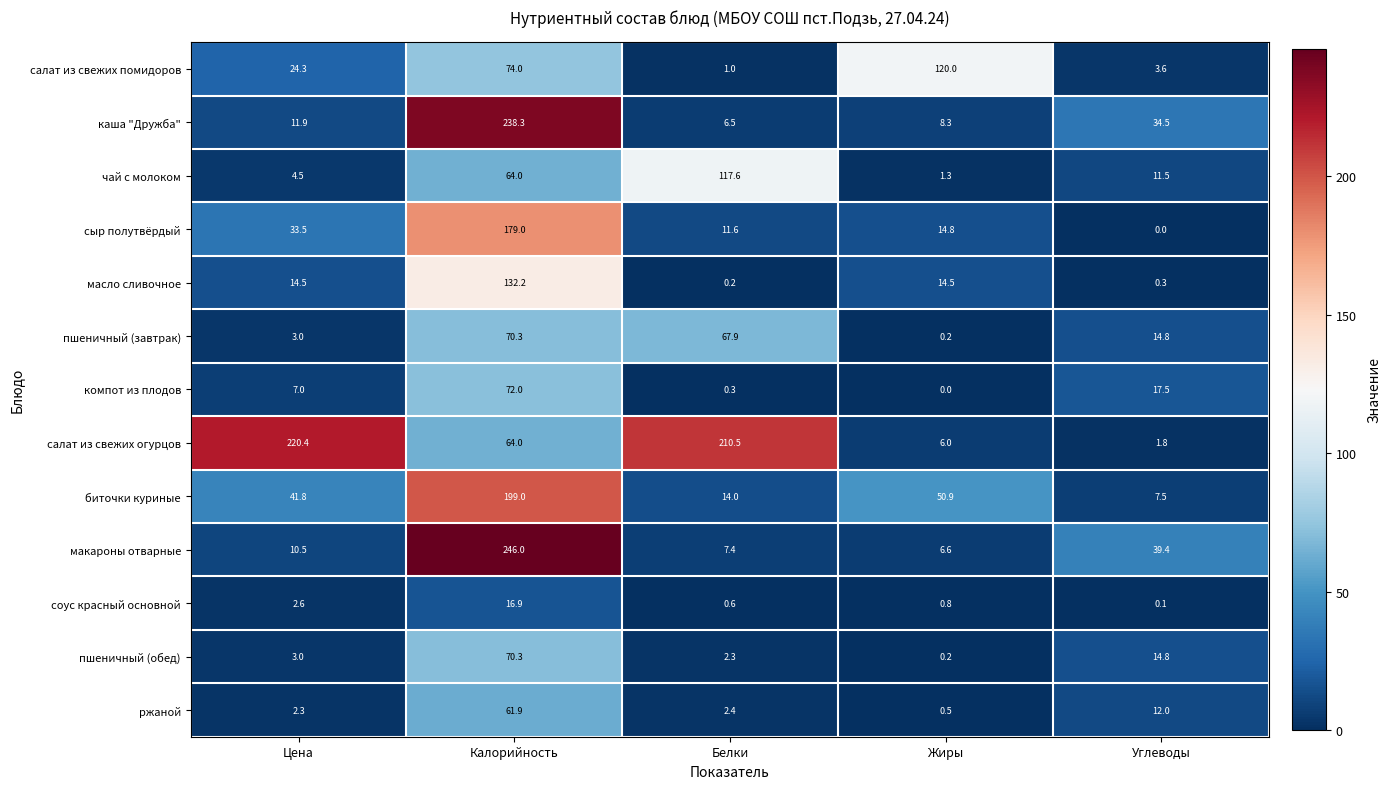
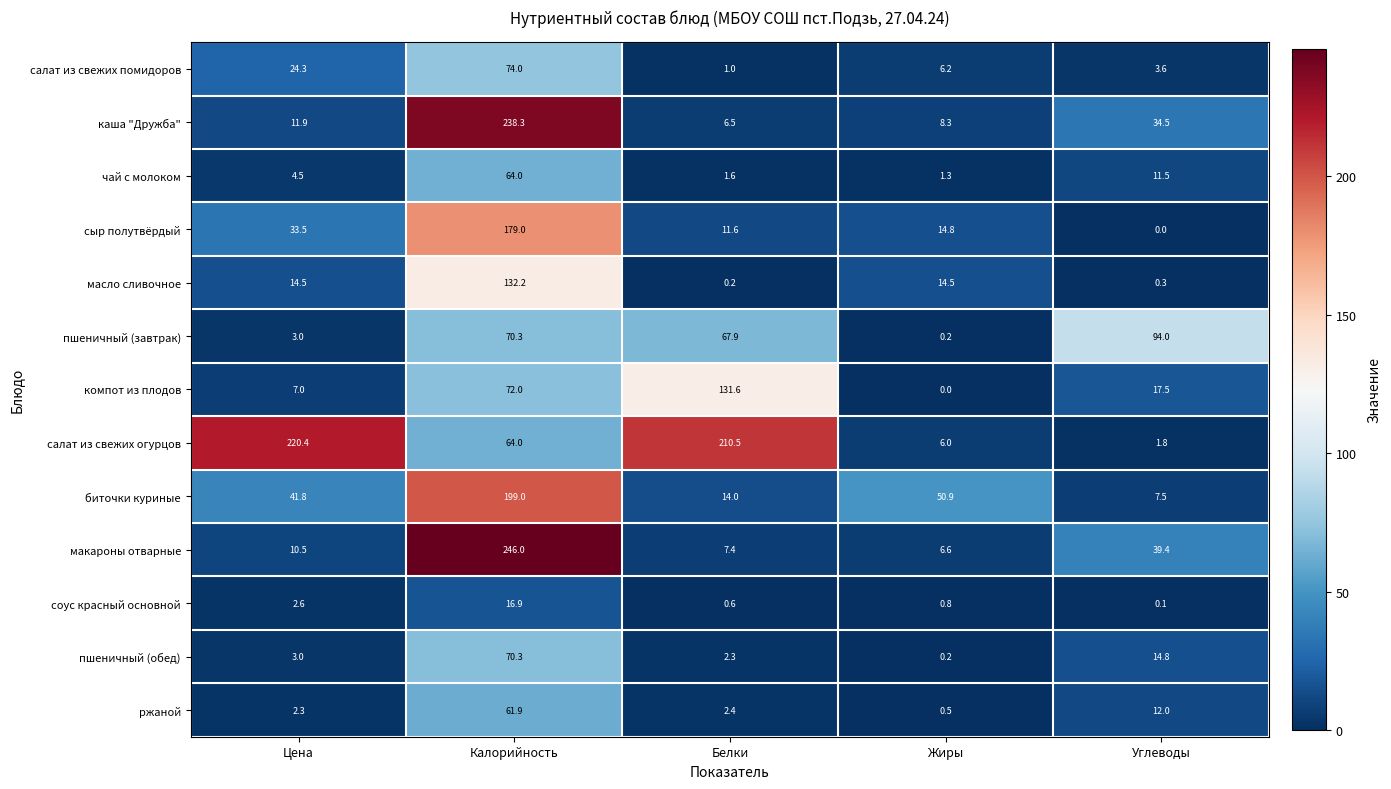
  {
    "салат из свежих помидоров": {
      "Цена": 24.3,
      "Калорийность": 74.0,
      "Белки": 1.0,
-     "Жиры": 120.0,
+     "Жиры": 6.2,
      "Углеводы": 3.6
    },
    "каша \"Дружба\"": {
      "Цена": 11.9,
      "Калорийность": 238.3,
      "Белки": 6.5,
      "Жиры": 8.3,
      "Углеводы": 34.5
    },
    "чай с молоком": {
      "Цена": 4.5,
      "Калорийность": 64.0,
-     "Белки": 117.6,
+     "Белки": 1.6,
      "Жиры": 1.3,
      "Углеводы": 11.5
    },
    "сыр полутвёрдый": {
      "Цена": 33.5,
      "Калорийность": 179.0,
      "Белки": 11.6,
      "Жиры": 14.8,
      "Углеводы": 0.0
    },
    "масло сливочное": {
      "Цена": 14.5,
      "Калорийность": 132.2,
      "Белки": 0.2,
      "Жиры": 14.5,
      "Углеводы": 0.3
    },
    "пшеничный (завтрак)": {
      "Цена": 3.0,
      "Калорийность": 70.3,
      "Белки": 67.9,
      "Жиры": 0.2,
-     "Углеводы": 14.8
+     "Углеводы": 94.0
    },
    "компот из плодов": {
      "Цена": 7.0,
      "Калорийность": 72.0,
-     "Белки": 0.3,
+     "Белки": 131.6,
      "Жиры": 0.0,
      "Углеводы": 17.5
    },
    "салат из свежих огурцов": {
      "Цена": 220.4,
      "Калорийность": 64.0,
      "Белки": 210.5,
      "Жиры": 6.0,
      "Углеводы": 1.8
    },
    "биточки куриные": {
      "Цена": 41.8,
      "Калорийность": 199.0,
      "Белки": 14.0,
      "Жиры": 50.9,
      "Углеводы": 7.5
    },
    "макароны отварные": {
      "Цена": 10.5,
      "Калорийность": 246.0,
      "Белки": 7.4,
      "Жиры": 6.6,
      "Углеводы": 39.4
    },
    "соус красный основной": {
      "Цена": 2.6,
      "Калорийность": 16.9,
      "Белки": 0.6,
      "Жиры": 0.8,
      "Углеводы": 0.1
    },
    "пшеничный (обед)": {
      "Цена": 3.0,
      "Калорийность": 70.3,
      "Белки": 2.3,
      "Жиры": 0.2,
      "Углеводы": 14.8
    },
    "ржаной": {
      "Цена": 2.3,
      "Калорийность": 61.9,
      "Белки": 2.4,
      "Жиры": 0.5,
      "Углеводы": 12.0
    }
  }
